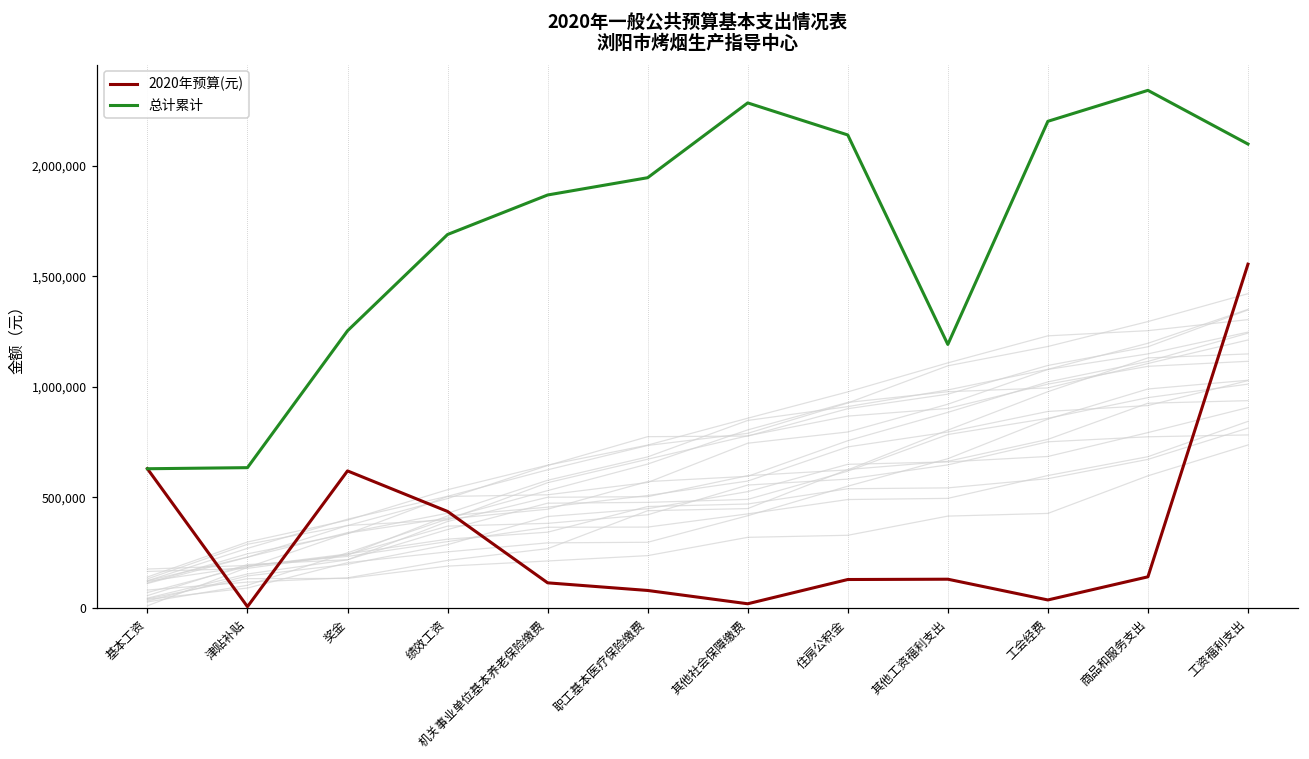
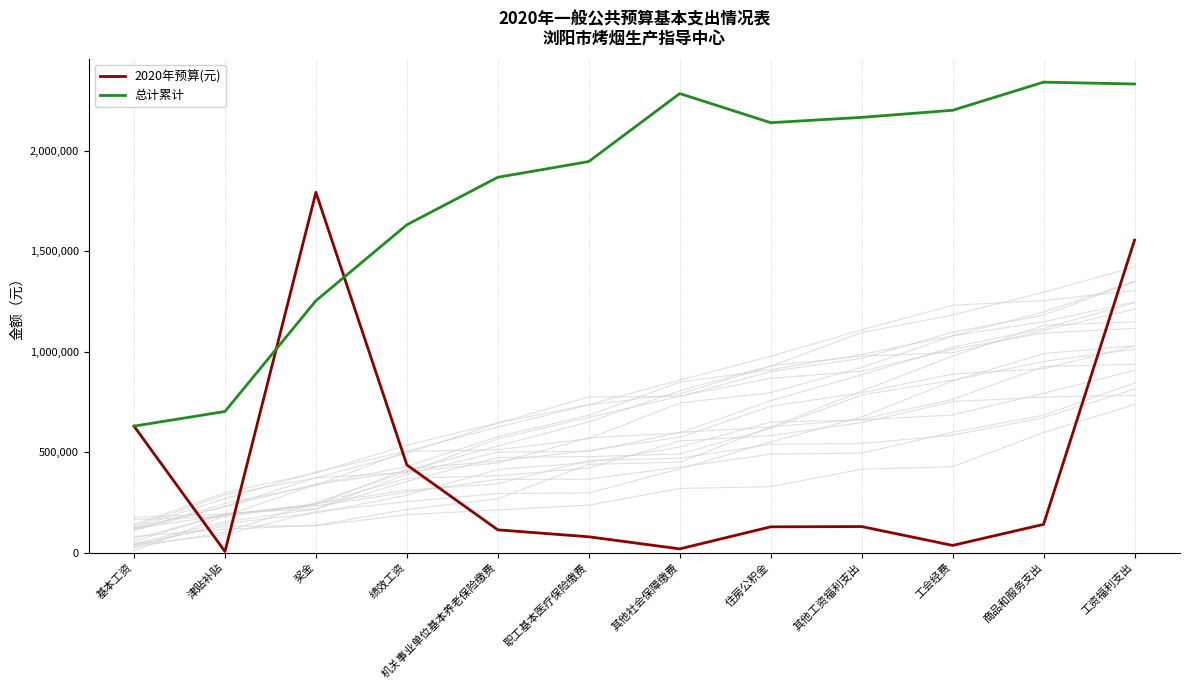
  {
    "2020年预算(元)": {
      "津贴补贴": "0",
-     "奖金": "620,000",
+     "奖金": "1,790,000",
      "机关事业单位基本养老保险缴费": "110,000",
      "职工基本医疗保险缴费": "80,000",
      "其他社会保障缴费": "20,000",
      "住房公积金": "130,000",
      "其他工资福利支出": "130,000",
      "工会经费": "40,000",
      "商品和服务支出": "140,000",
      "工资福利支出": "1,560,000"
    },
    "总计累计": {
-     "津贴补贴": "630,000",
+     "津贴补贴": "700,000",
      "奖金": "1,250,000",
-     "绩效工资": "1,690,000",
+     "绩效工资": "1,630,000",
      "机关事业单位基本养老保险缴费": "1,870,000",
      "职工基本医疗保险缴费": "1,950,000",
      "其他社会保障缴费": "2,290,000",
      "住房公积金": "2,140,000",
-     "其他工资福利支出": "1,190,000",
+     "其他工资福利支出": "2,170,000",
      "工会经费": "2,200,000",
      "商品和服务支出": "2,340,000",
-     "工资福利支出": "2,100,000"
+     "工资福利支出": "2,330,000"
    }
  }
